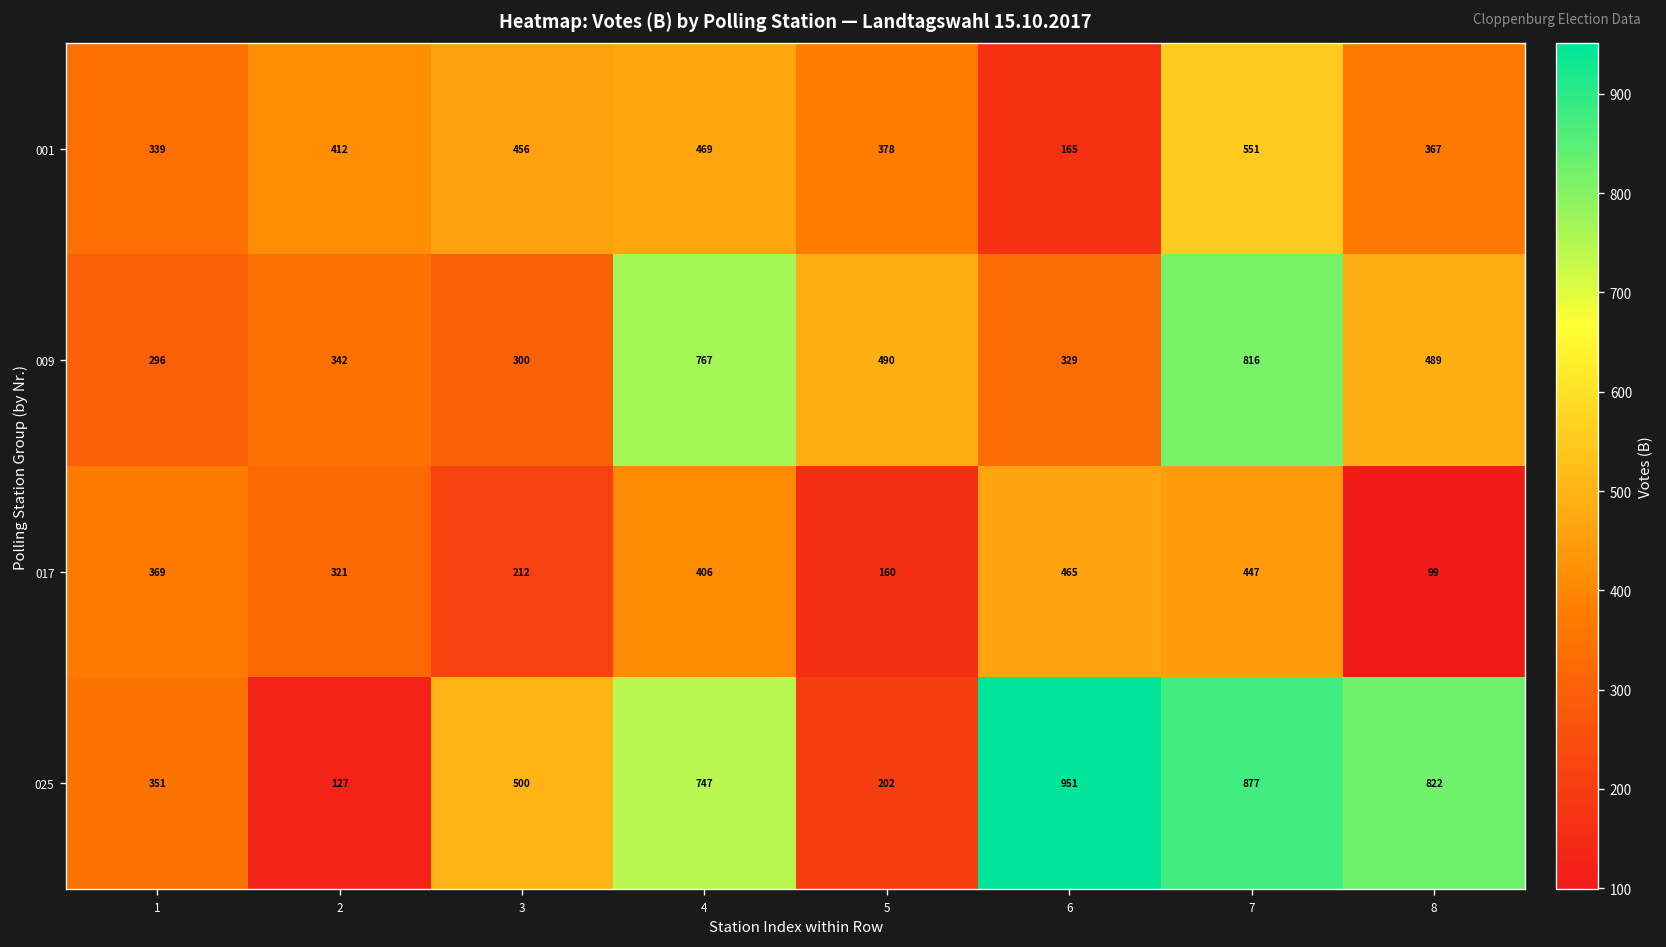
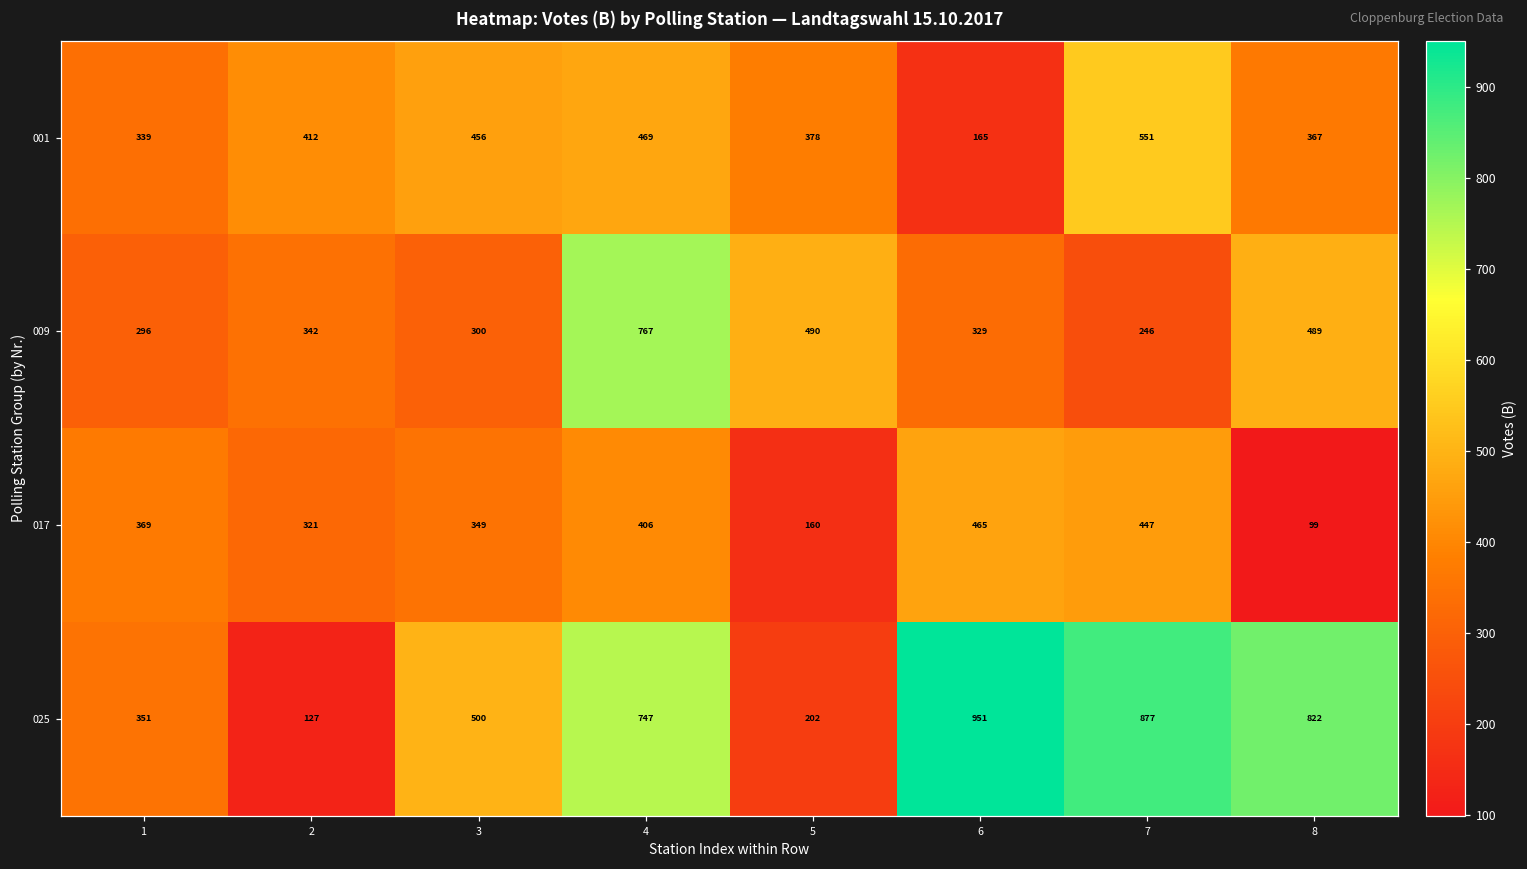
  {
    "001": {
      "1": 339,
      "2": 412,
      "3": 456,
      "4": 469,
      "5": 378,
      "6": 165,
      "7": 551,
      "8": 367
    },
    "009": {
      "1": 296,
      "2": 342,
      "3": 300,
      "4": 767,
      "5": 490,
      "6": 329,
-     "7": 816,
+     "7": 246,
      "8": 489
    },
    "017": {
      "1": 369,
      "2": 321,
-     "3": 212,
+     "3": 349,
      "4": 406,
      "5": 160,
      "6": 465,
      "7": 447,
      "8": 99
    },
    "025": {
      "1": 351,
      "2": 127,
      "3": 500,
      "4": 747,
      "5": 202,
      "6": 951,
      "7": 877,
      "8": 822
    }
  }
